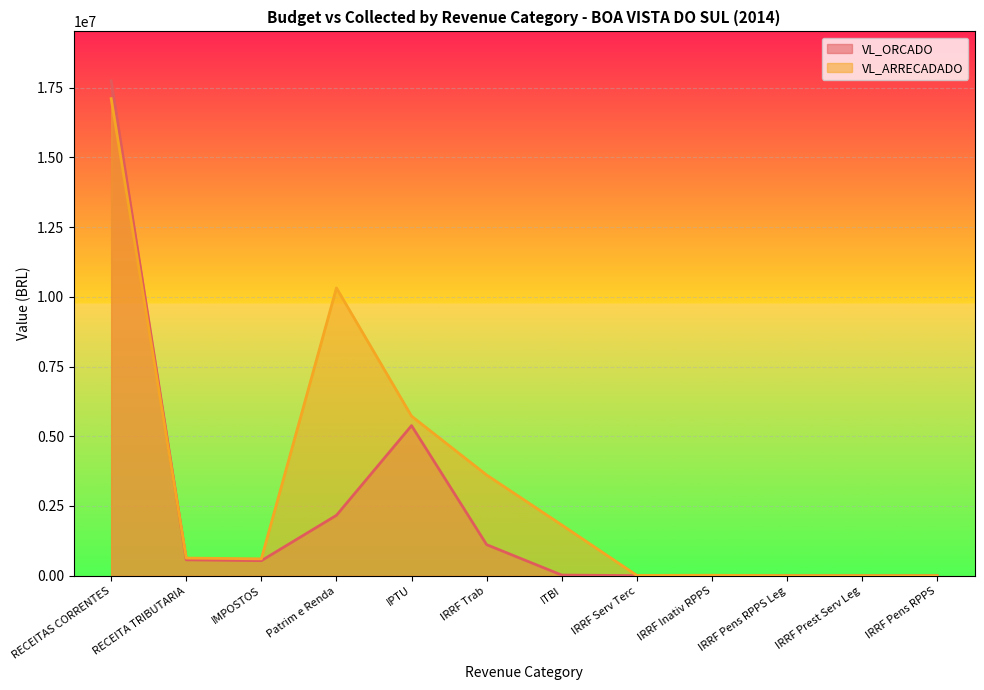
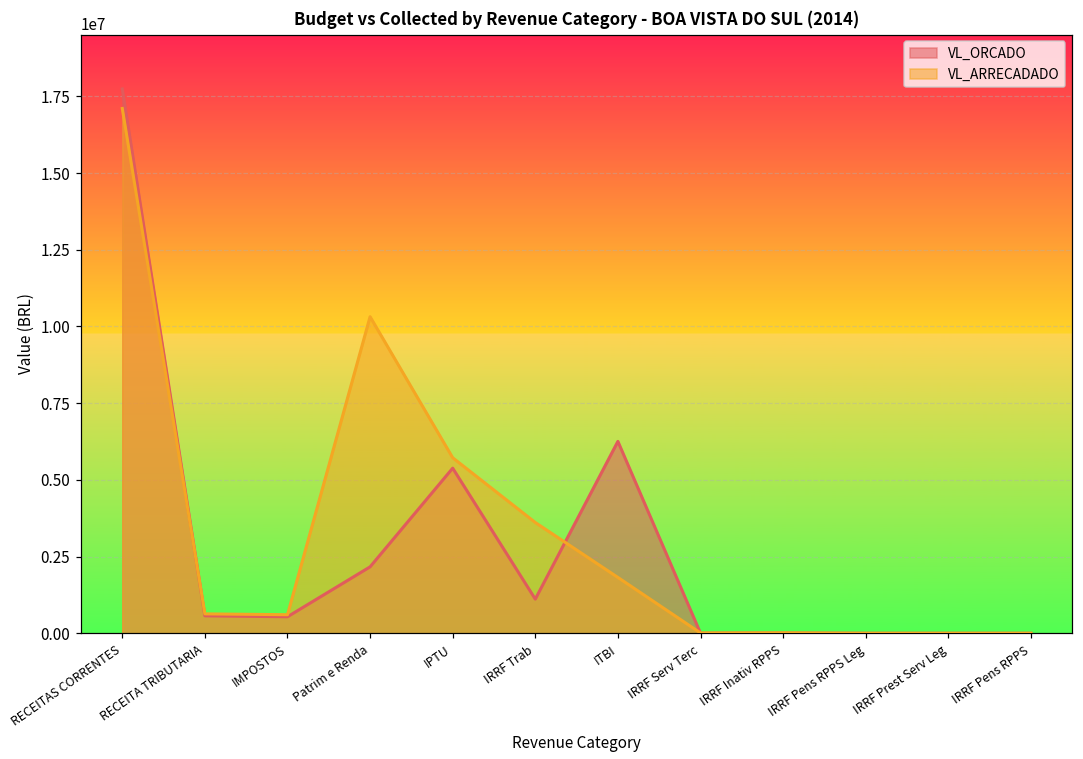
  {
    "VL_ORCADO": {
      "RECEITAS CORRENTES": 17700000,
      "Patrim e Renda": 2200000,
      "IPTU": 5400000,
      "IRRF Trab": 1100000,
-     "ITBI": 0
+     "ITBI": 6300000
    },
    "VL_ARRECADADO": {
      "RECEITAS CORRENTES": 17100000,
      "Patrim e Renda": 10300000,
      "IPTU": 5700000,
      "IRRF Trab": 3600000,
      "ITBI": 1800000
    }
  }
